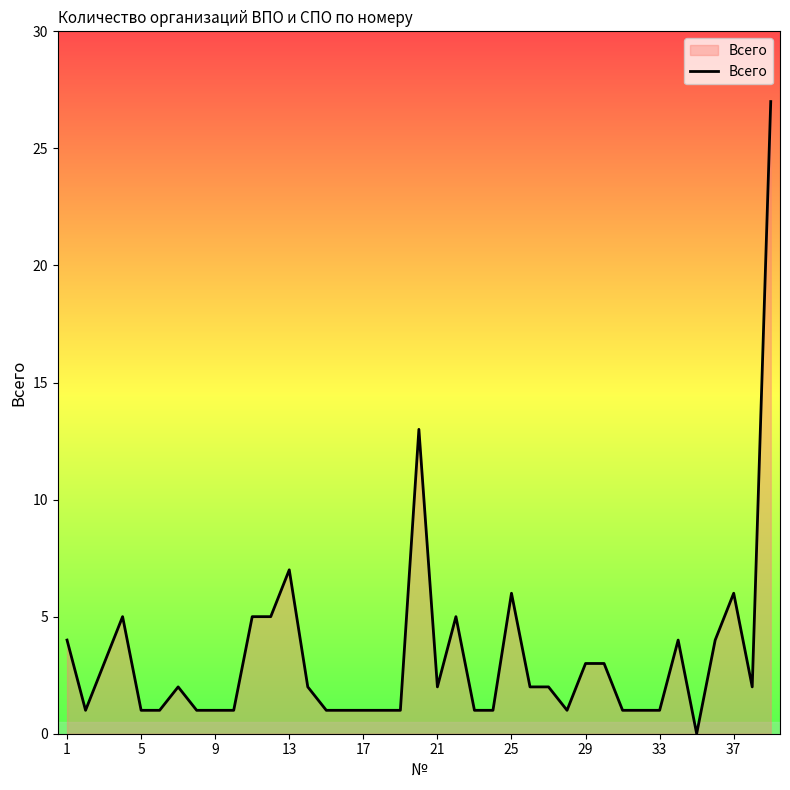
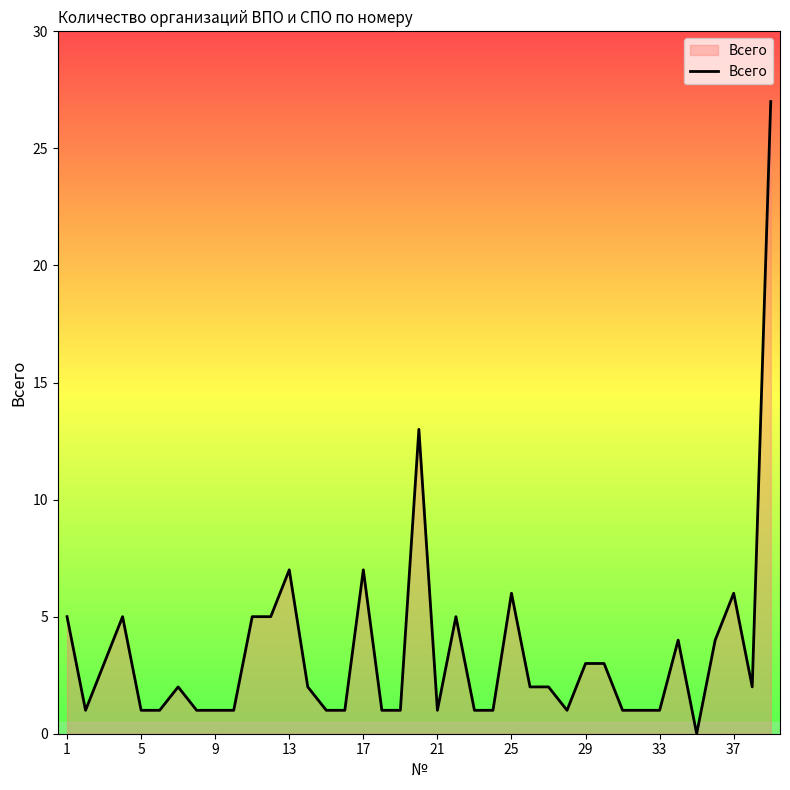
  {
-   "1": 4,
+   "1": 5,
    "5": 1,
    "9": 1,
    "13": 7,
-   "17": 1,
-   "21": 2,
+   "17": 7,
+   "21": 1,
    "25": 6,
    "29": 3,
    "33": 1,
    "37": 6
  }
